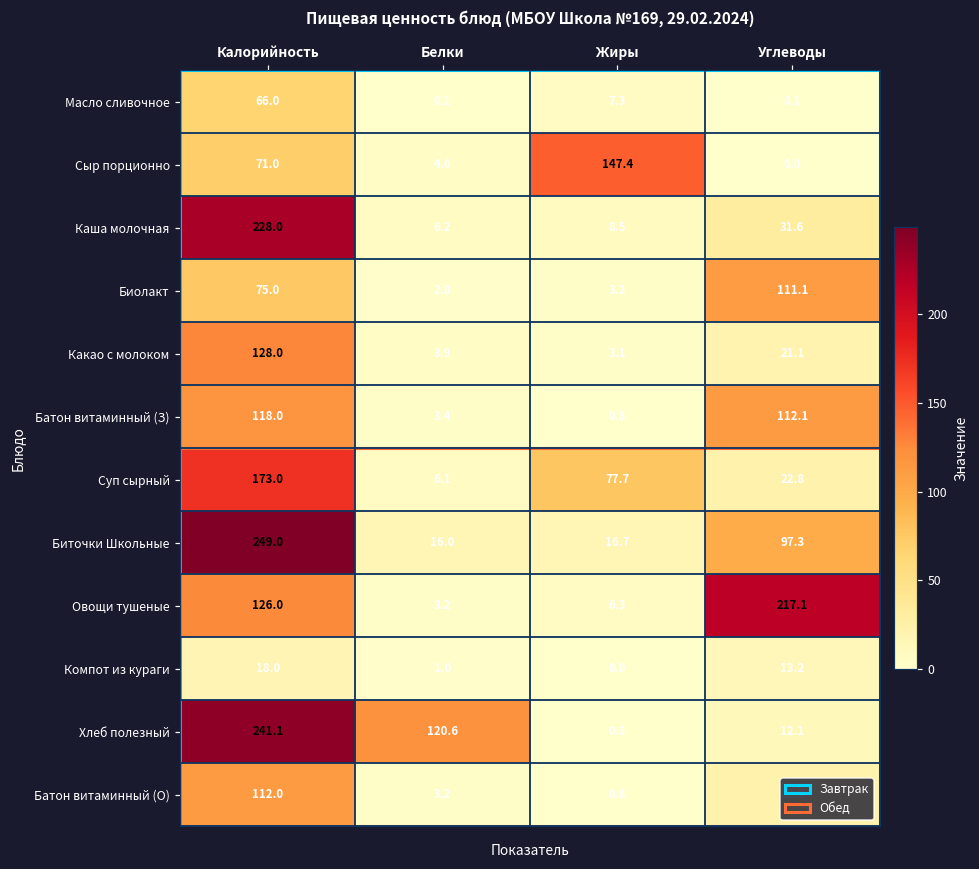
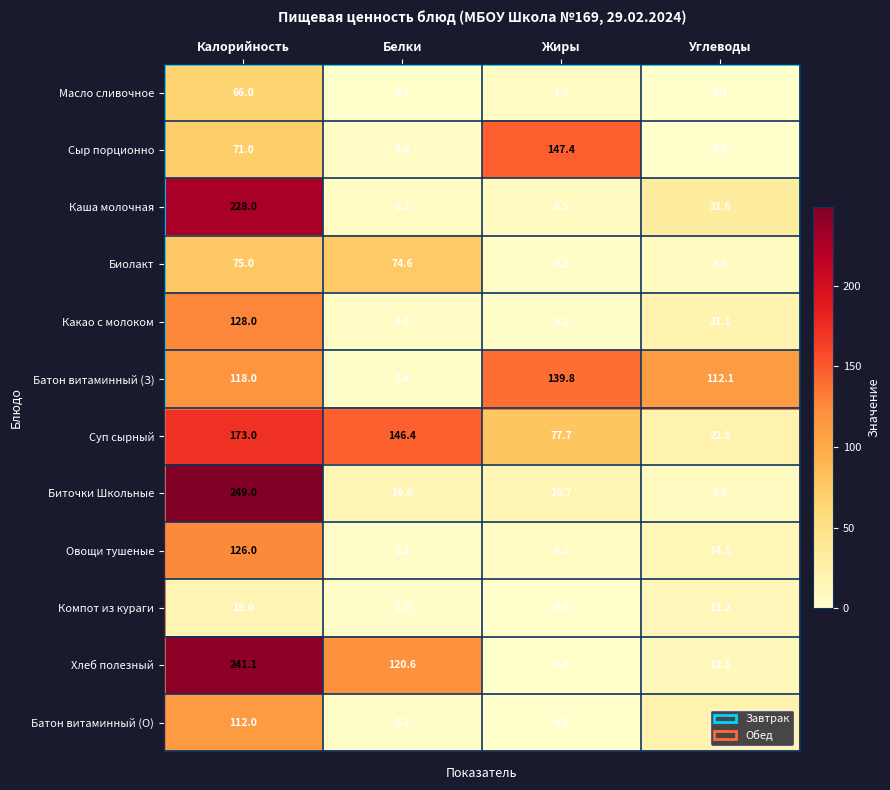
  {
    "Масло сливочное": {
      "Калорийность": 66.0,
      "Белки": 0.1,
      "Жиры": 7.3,
      "Углеводы": 0.1
    },
    "Сыр порционно": {
      "Калорийность": 71.0,
      "Белки": 4.6,
      "Жиры": 147.4,
      "Углеводы": 0.0
    },
    "Каша молочная": {
      "Калорийность": 228.0,
      "Белки": 6.2,
      "Жиры": 8.5,
      "Углеводы": 31.6
    },
    "Биолакт": {
      "Калорийность": 75.0,
-     "Белки": 2.8,
+     "Белки": 74.6,
      "Жиры": 3.2,
-     "Углеводы": 111.1
+     "Углеводы": 8.0
    },
    "Какао с молоком": {
      "Калорийность": 128.0,
      "Белки": 3.9,
      "Жиры": 3.1,
      "Углеводы": 21.1
    },
    "Батон витаминный (З)": {
      "Калорийность": 118.0,
      "Белки": 3.4,
-     "Жиры": 0.8,
+     "Жиры": 139.8,
      "Углеводы": 112.1
    },
    "Суп сырный": {
      "Калорийность": 173.0,
-     "Белки": 6.1,
+     "Белки": 146.4,
      "Жиры": 77.7,
      "Углеводы": 22.8
    },
    "Биточки Школьные": {
      "Калорийность": 249.0,
      "Белки": 16.0,
      "Жиры": 16.7,
-     "Углеводы": 97.3
+     "Углеводы": 8.6
    },
    "Овощи тушеные": {
      "Калорийность": 126.0,
      "Белки": 3.2,
      "Жиры": 6.3,
-     "Углеводы": 217.1
+     "Углеводы": 14.1
    },
    "Компот из кураги": {
      "Калорийность": 18.0,
      "Белки": 1.0,
      "Жиры": 0.0,
      "Углеводы": 13.2
    },
    "Хлеб полезный": {
      "Калорийность": 241.1,
      "Белки": 120.6,
      "Жиры": 0.3,
      "Углеводы": 12.1
    },
    "Батон витаминный (О)": {
      "Калорийность": 112.0,
      "Белки": 3.2,
      "Жиры": 0.8
    }
  }
